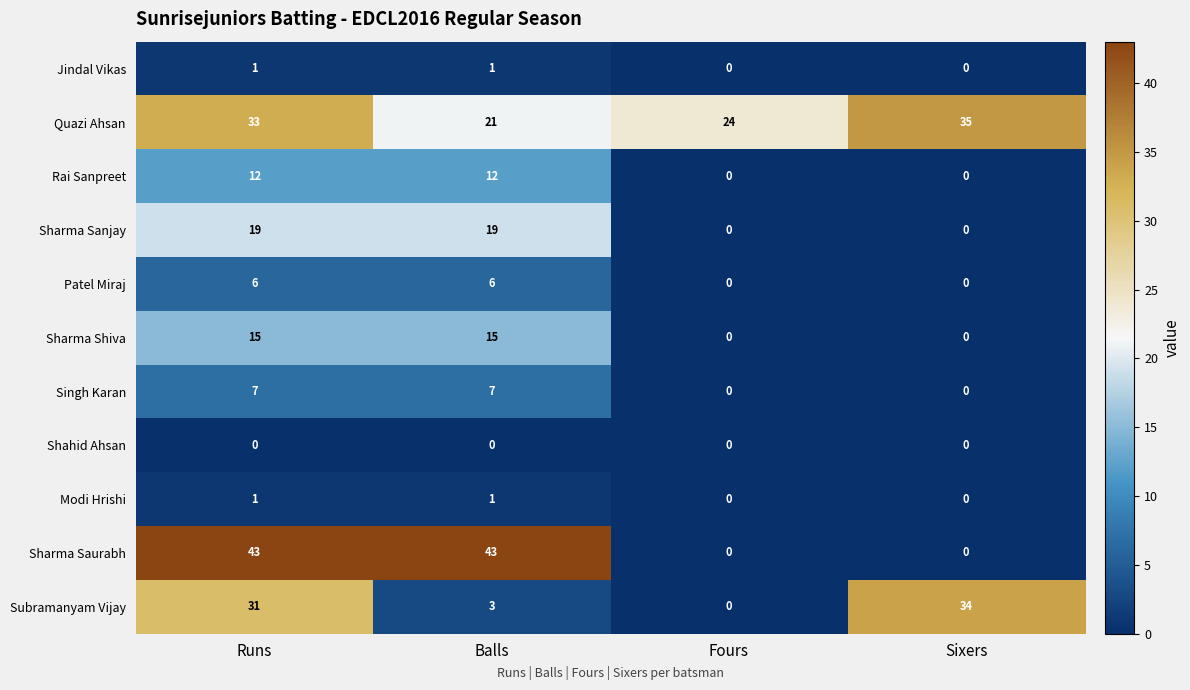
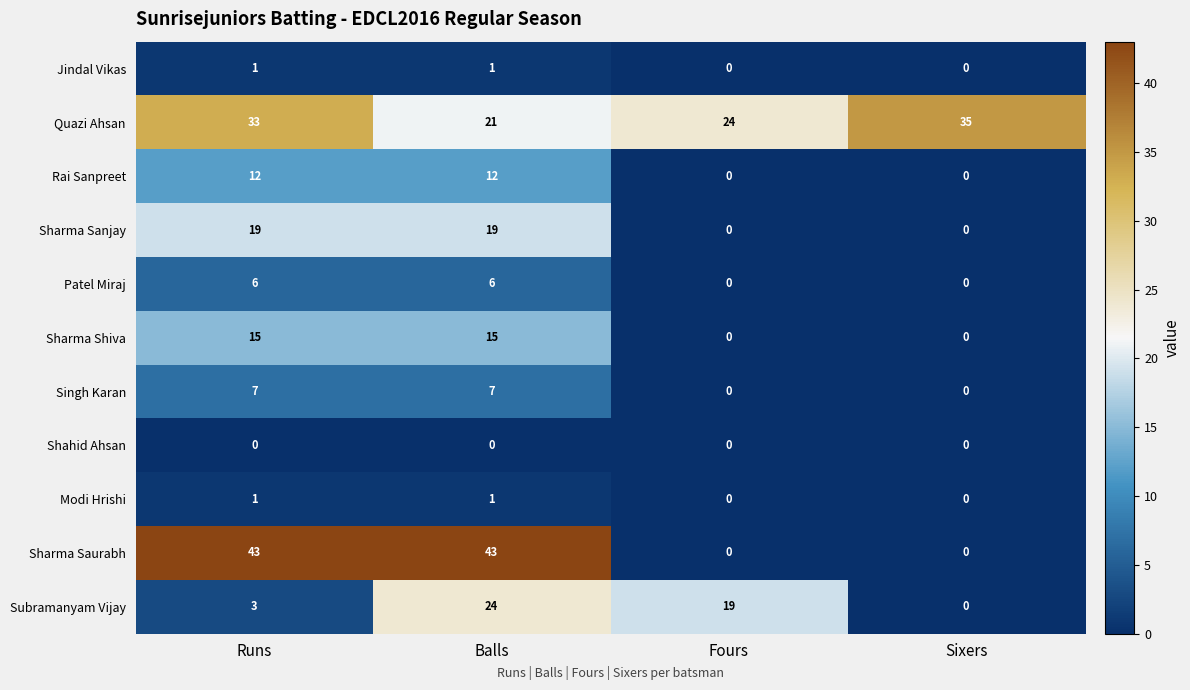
  {
    "Jindal Vikas": {
      "Runs": 1,
      "Balls": 1,
      "Fours": 0,
      "Sixers": 0
    },
    "Quazi Ahsan": {
      "Runs": 33,
      "Balls": 21,
      "Fours": 24,
      "Sixers": 35
    },
    "Rai Sanpreet": {
      "Runs": 12,
      "Balls": 12,
      "Fours": 0,
      "Sixers": 0
    },
    "Sharma Sanjay": {
      "Runs": 19,
      "Balls": 19,
      "Fours": 0,
      "Sixers": 0
    },
    "Patel Miraj": {
      "Runs": 6,
      "Balls": 6,
      "Fours": 0,
      "Sixers": 0
    },
    "Sharma Shiva": {
      "Runs": 15,
      "Balls": 15,
      "Fours": 0,
      "Sixers": 0
    },
    "Singh Karan": {
      "Runs": 7,
      "Balls": 7,
      "Fours": 0,
      "Sixers": 0
    },
    "Shahid Ahsan": {
      "Runs": 0,
      "Balls": 0,
      "Fours": 0,
      "Sixers": 0
    },
    "Modi Hrishi": {
      "Runs": 1,
      "Balls": 1,
      "Fours": 0,
      "Sixers": 0
    },
    "Sharma Saurabh": {
      "Runs": 43,
      "Balls": 43,
      "Fours": 0,
      "Sixers": 0
    },
    "Subramanyam Vijay": {
-     "Runs": 31,
-     "Balls": 3,
-     "Fours": 0,
-     "Sixers": 34
+     "Runs": 3,
+     "Balls": 24,
+     "Fours": 19,
+     "Sixers": 0
    }
  }
